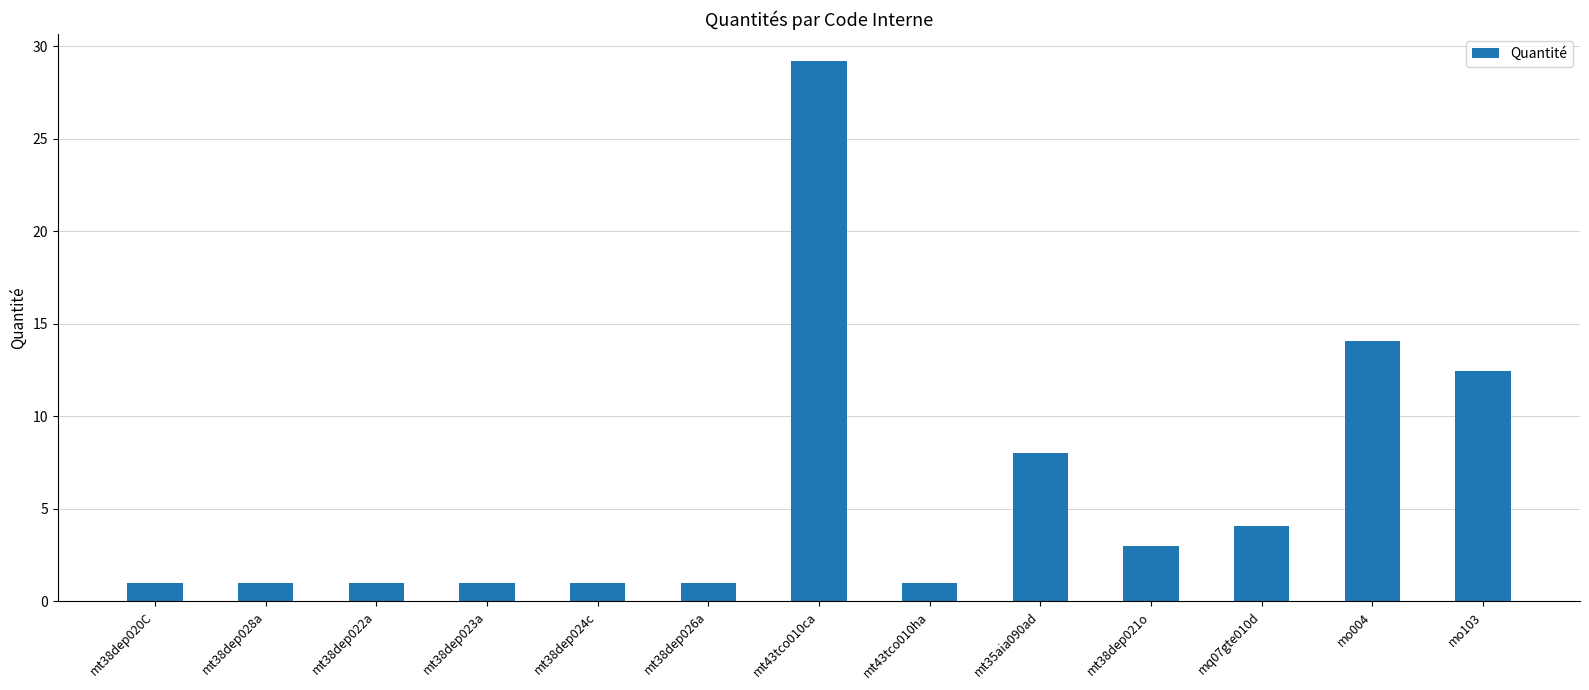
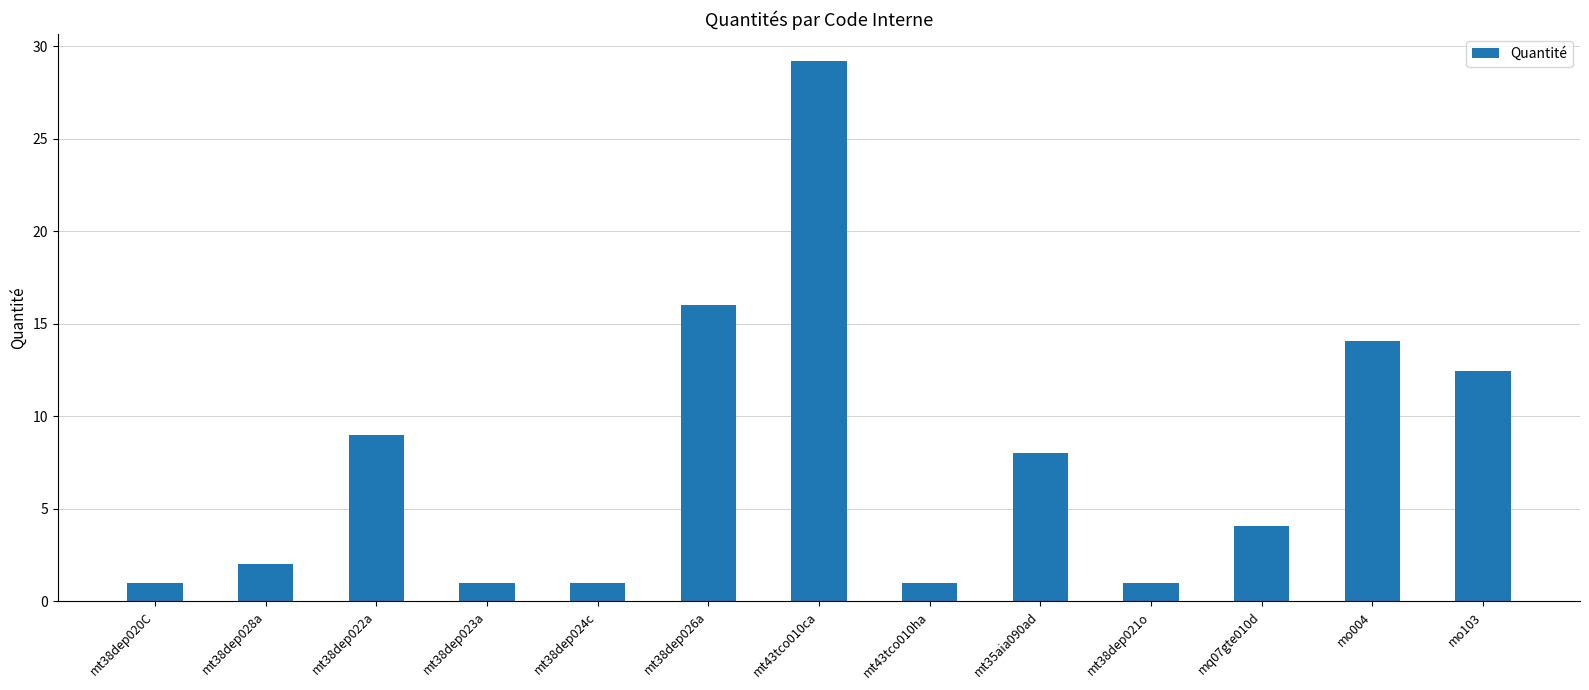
  {
    "mt38dep020C": 1,
-   "mt38dep028a": 1,
-   "mt38dep022a": 1,
+   "mt38dep028a": 2,
+   "mt38dep022a": 9,
    "mt38dep023a": 1,
    "mt38dep024c": 1,
-   "mt38dep026a": 1,
+   "mt38dep026a": 16,
    "mt43tco010ca": 29.2,
    "mt43tco010ha": 1,
    "mt35aia090ad": 8,
-   "mt38dep021o": 3,
+   "mt38dep021o": 1,
    "mq07gte010d": 4,
    "mo004": 14,
    "mo103": 12.5
  }
